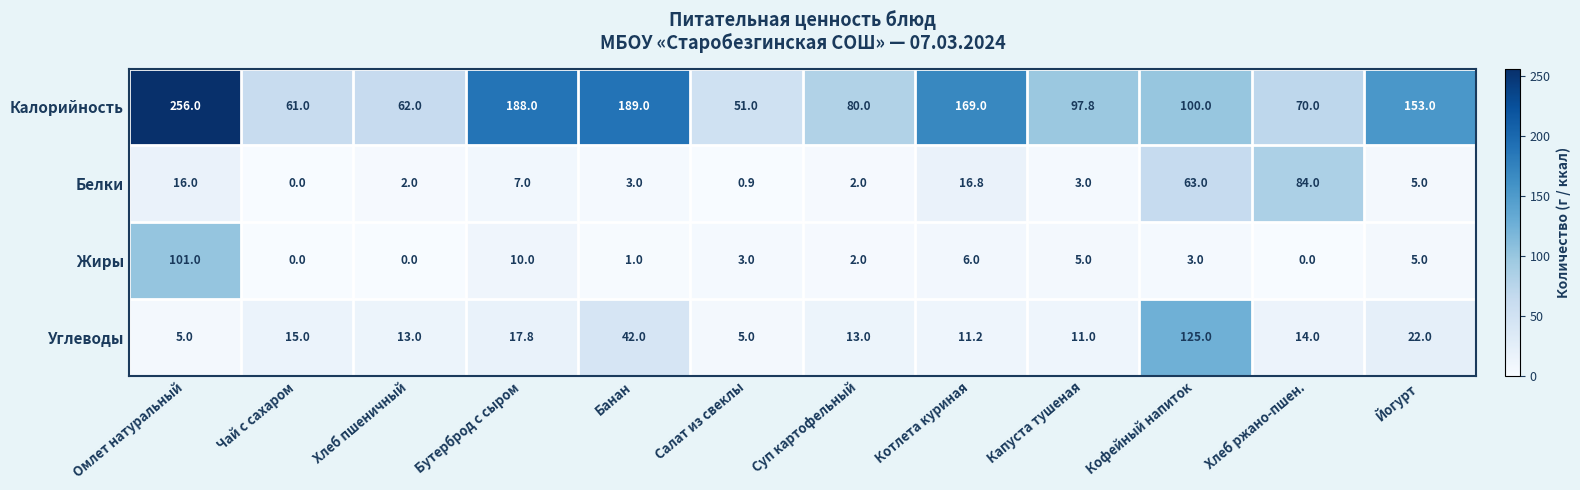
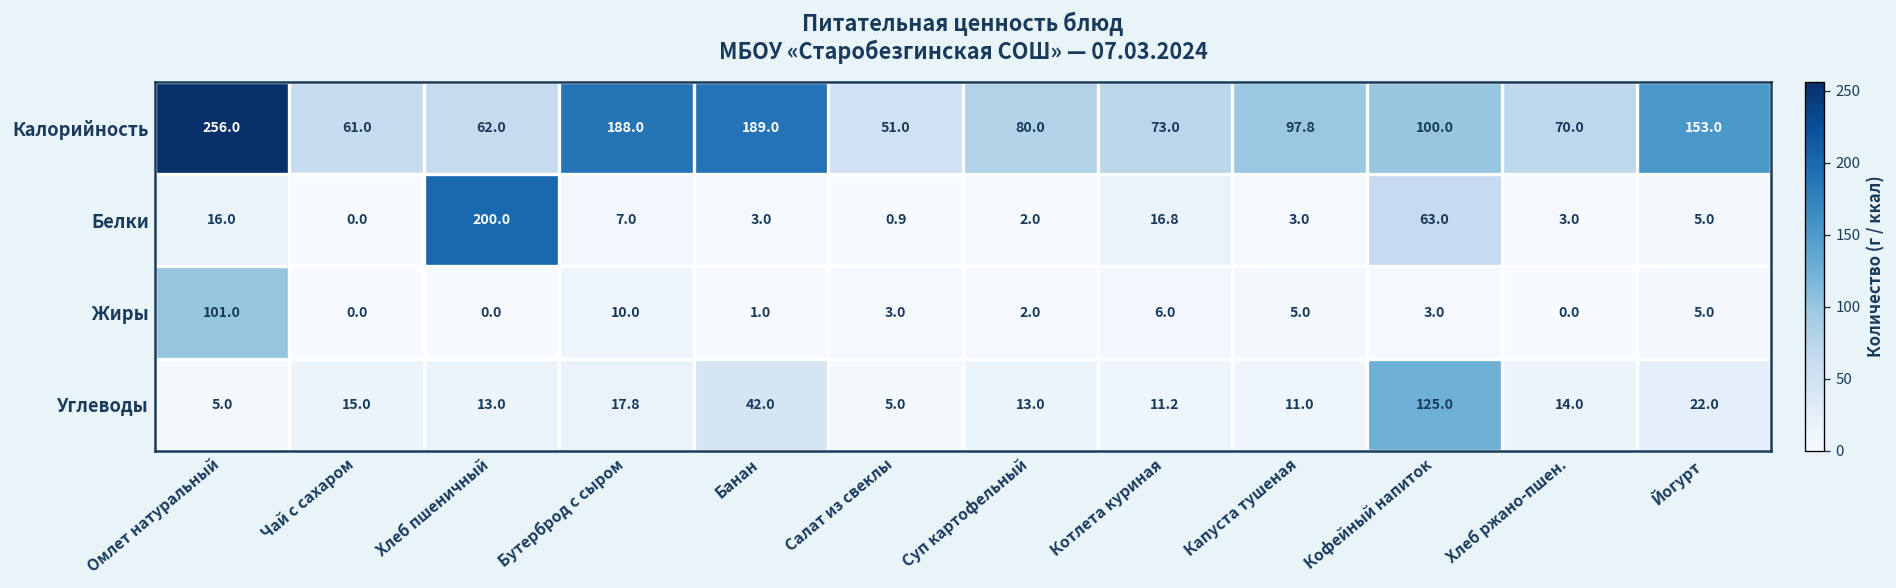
  {
    "Калорийность": {
      "Омлет натуральный": 256.0,
      "Чай с сахаром": 61.0,
      "Хлеб пшеничный": 62.0,
      "Бутерброд с сыром": 188.0,
      "Банан": 189.0,
      "Салат из свеклы": 51.0,
      "Суп картофельный": 80.0,
-     "Котлета куриная": 169.0,
+     "Котлета куриная": 73.0,
      "Капуста тушеная": 97.8,
      "Кофейный напиток": 100.0,
      "Хлеб ржано-пшен.": 70.0,
      "Йогурт": 153.0
    },
    "Белки": {
      "Омлет натуральный": 16.0,
      "Чай с сахаром": 0.0,
-     "Хлеб пшеничный": 2.0,
+     "Хлеб пшеничный": 200.0,
      "Бутерброд с сыром": 7.0,
      "Банан": 3.0,
      "Салат из свеклы": 0.9,
      "Суп картофельный": 2.0,
      "Котлета куриная": 16.8,
      "Капуста тушеная": 3.0,
      "Кофейный напиток": 63.0,
-     "Хлеб ржано-пшен.": 84.0,
+     "Хлеб ржано-пшен.": 3.0,
      "Йогурт": 5.0
    },
    "Жиры": {
      "Омлет натуральный": 101.0,
      "Чай с сахаром": 0.0,
      "Хлеб пшеничный": 0.0,
      "Бутерброд с сыром": 10.0,
      "Банан": 1.0,
      "Салат из свеклы": 3.0,
      "Суп картофельный": 2.0,
      "Котлета куриная": 6.0,
      "Капуста тушеная": 5.0,
      "Кофейный напиток": 3.0,
      "Хлеб ржано-пшен.": 0.0,
      "Йогурт": 5.0
    },
    "Углеводы": {
      "Омлет натуральный": 5.0,
      "Чай с сахаром": 15.0,
      "Хлеб пшеничный": 13.0,
      "Бутерброд с сыром": 17.8,
      "Банан": 42.0,
      "Салат из свеклы": 5.0,
      "Суп картофельный": 13.0,
      "Котлета куриная": 11.2,
      "Капуста тушеная": 11.0,
      "Кофейный напиток": 125.0,
      "Хлеб ржано-пшен.": 14.0,
      "Йогурт": 22.0
    }
  }
